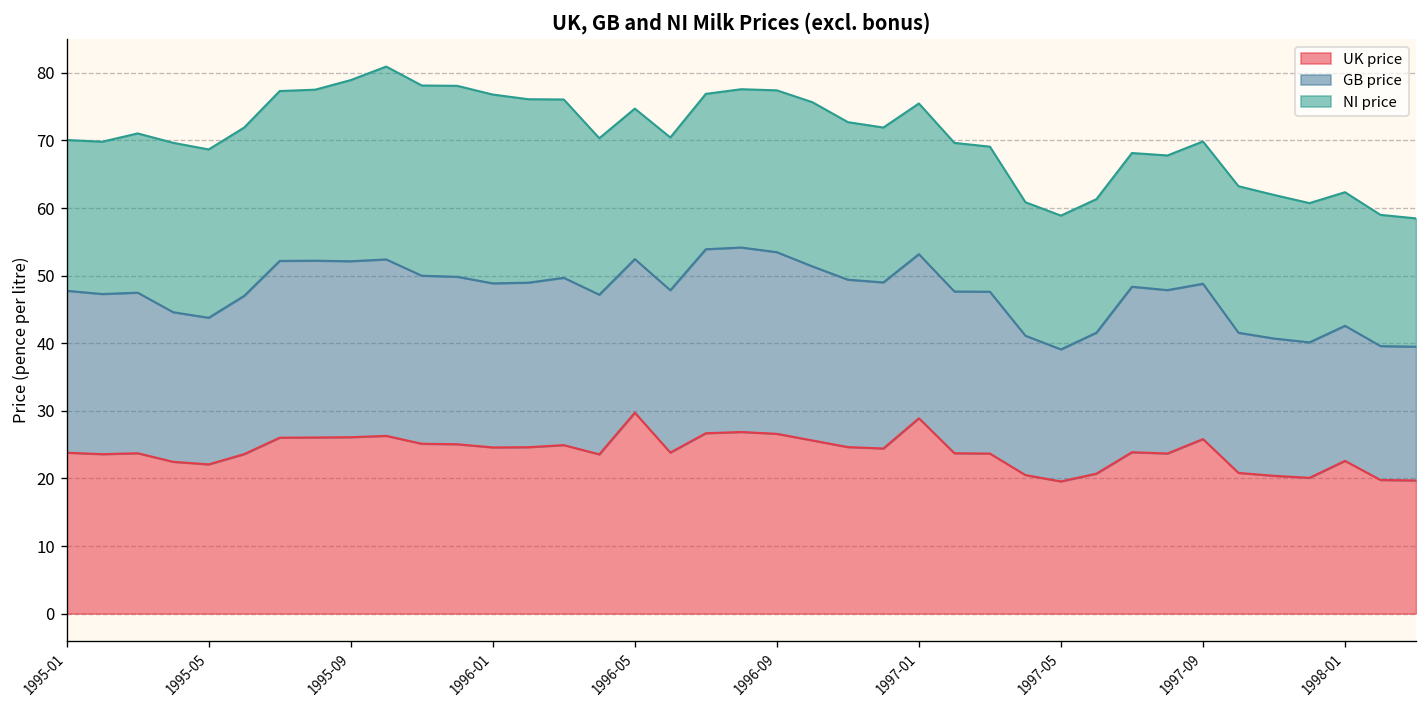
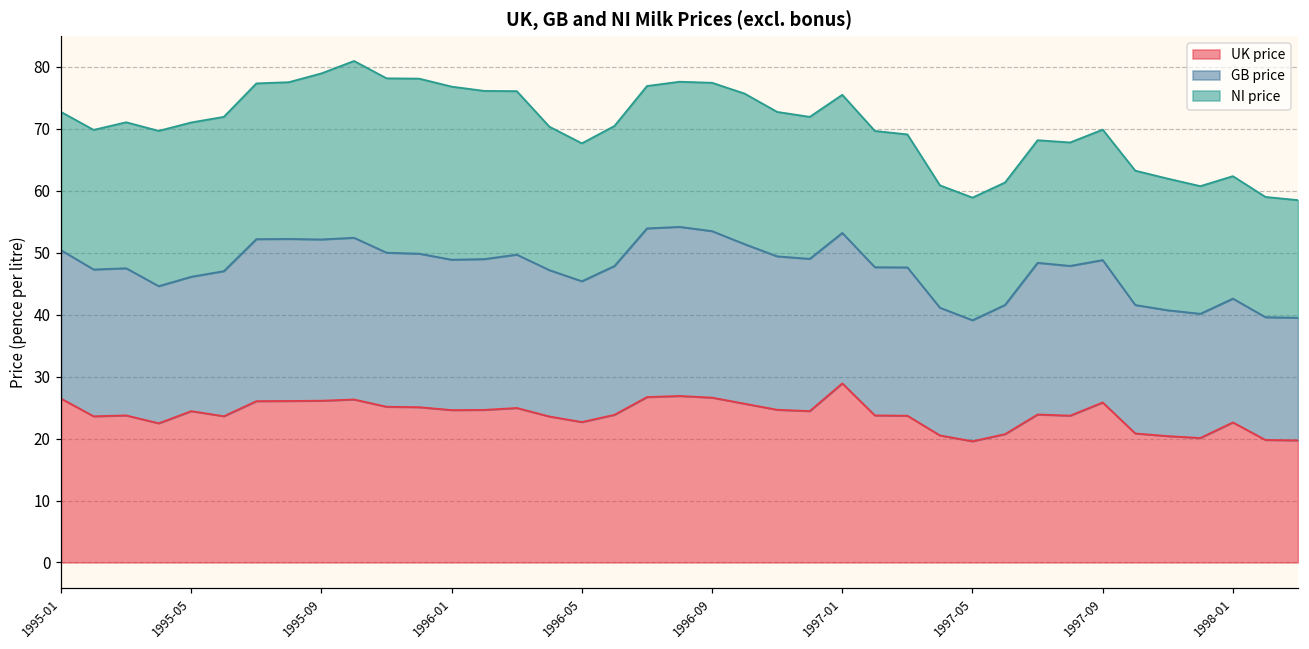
  {
    "UK price": {
-     "1995-01": 24,
-     "1995-05": 22,
+     "1995-01": 26,
+     "1995-05": 24,
      "1995-09": 26,
      "1996-01": 25,
-     "1996-05": 30,
+     "1996-05": 23,
      "1996-09": 27,
      "1997-01": 29,
      "1997-05": 20,
      "1997-09": 26,
      "1998-01": 23
    }
  }
